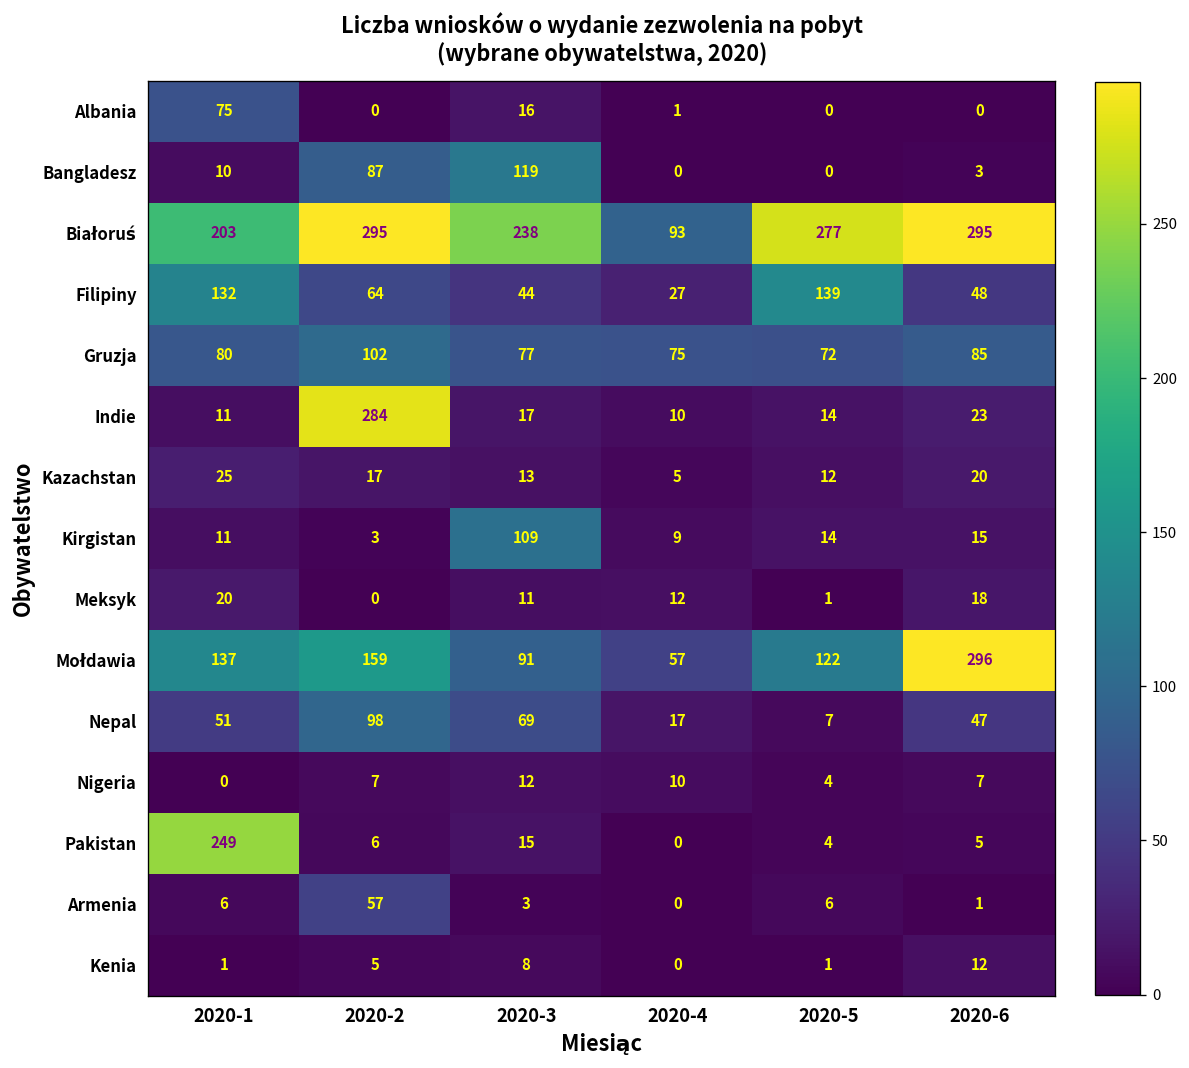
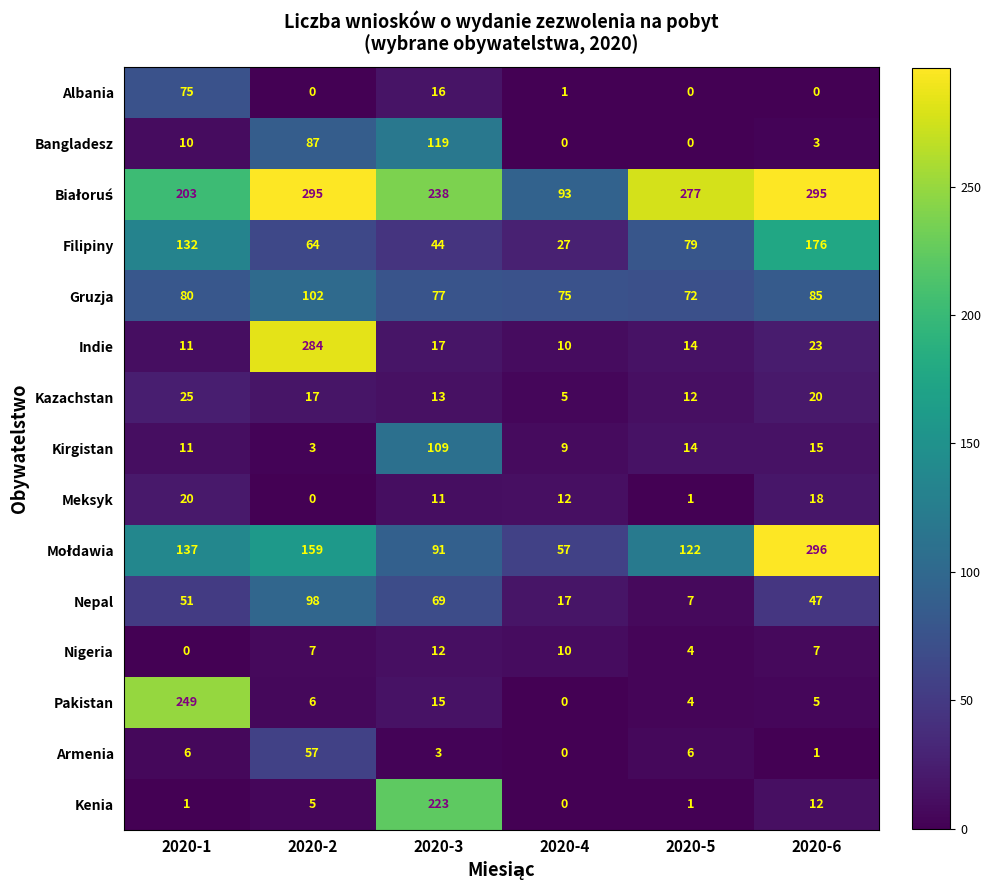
  {
    "Albania": {
      "2020-1": 75,
      "2020-2": 0,
      "2020-3": 16,
      "2020-4": 1,
      "2020-5": 0,
      "2020-6": 0
    },
    "Bangladesz": {
      "2020-1": 10,
      "2020-2": 87,
      "2020-3": 119,
      "2020-4": 0,
      "2020-5": 0,
      "2020-6": 3
    },
    "Białoruś": {
      "2020-1": 203,
      "2020-2": 295,
      "2020-3": 238,
      "2020-4": 93,
      "2020-5": 277,
      "2020-6": 295
    },
    "Filipiny": {
      "2020-1": 132,
      "2020-2": 64,
      "2020-3": 44,
      "2020-4": 27,
-     "2020-5": 139,
-     "2020-6": 48
+     "2020-5": 79,
+     "2020-6": 176
    },
    "Gruzja": {
      "2020-1": 80,
      "2020-2": 102,
      "2020-3": 77,
      "2020-4": 75,
      "2020-5": 72,
      "2020-6": 85
    },
    "Indie": {
      "2020-1": 11,
      "2020-2": 284,
      "2020-3": 17,
      "2020-4": 10,
      "2020-5": 14,
      "2020-6": 23
    },
    "Kazachstan": {
      "2020-1": 25,
      "2020-2": 17,
      "2020-3": 13,
      "2020-4": 5,
      "2020-5": 12,
      "2020-6": 20
    },
    "Kirgistan": {
      "2020-1": 11,
      "2020-2": 3,
      "2020-3": 109,
      "2020-4": 9,
      "2020-5": 14,
      "2020-6": 15
    },
    "Meksyk": {
      "2020-1": 20,
      "2020-2": 0,
      "2020-3": 11,
      "2020-4": 12,
      "2020-5": 1,
      "2020-6": 18
    },
    "Mołdawia": {
      "2020-1": 137,
      "2020-2": 159,
      "2020-3": 91,
      "2020-4": 57,
      "2020-5": 122,
      "2020-6": 296
    },
    "Nepal": {
      "2020-1": 51,
      "2020-2": 98,
      "2020-3": 69,
      "2020-4": 17,
      "2020-5": 7,
      "2020-6": 47
    },
    "Nigeria": {
      "2020-1": 0,
      "2020-2": 7,
      "2020-3": 12,
      "2020-4": 10,
      "2020-5": 4,
      "2020-6": 7
    },
    "Pakistan": {
      "2020-1": 249,
      "2020-2": 6,
      "2020-3": 15,
      "2020-4": 0,
      "2020-5": 4,
      "2020-6": 5
    },
    "Armenia": {
      "2020-1": 6,
      "2020-2": 57,
      "2020-3": 3,
      "2020-4": 0,
      "2020-5": 6,
      "2020-6": 1
    },
    "Kenia": {
      "2020-1": 1,
      "2020-2": 5,
-     "2020-3": 8,
+     "2020-3": 223,
      "2020-4": 0,
      "2020-5": 1,
      "2020-6": 12
    }
  }
